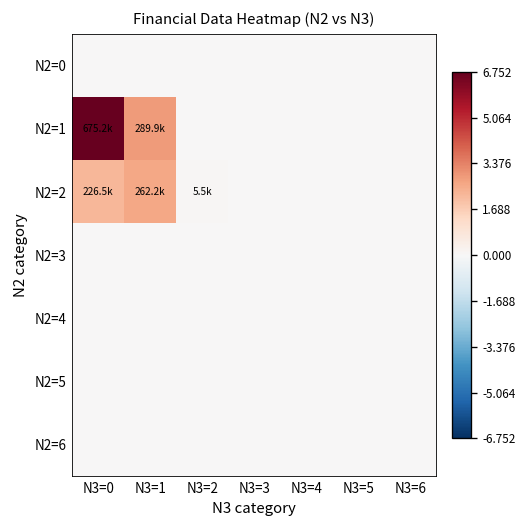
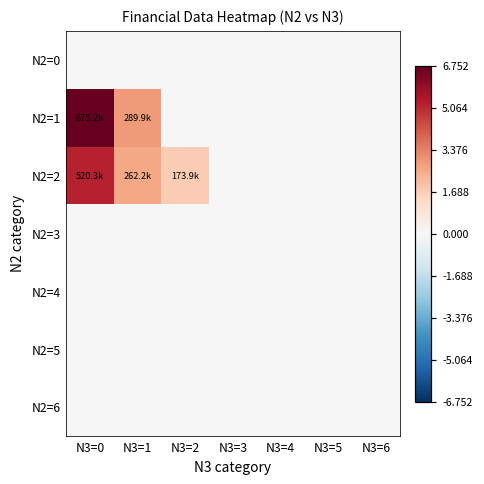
  {
    "N2=1": {
      "N3=0": "675.2k",
      "N3=1": "289.9k"
    },
    "N2=2": {
-     "N3=0": "226.5k",
+     "N3=0": "520.3k",
      "N3=1": "262.2k",
-     "N3=2": "5.5k"
+     "N3=2": "173.9k"
    }
  }
